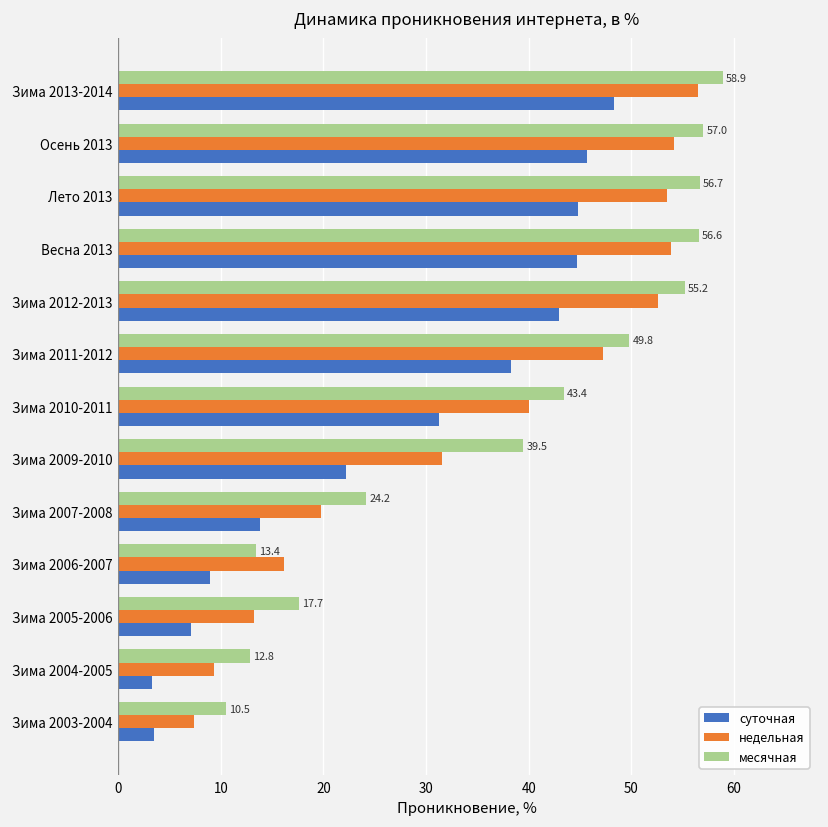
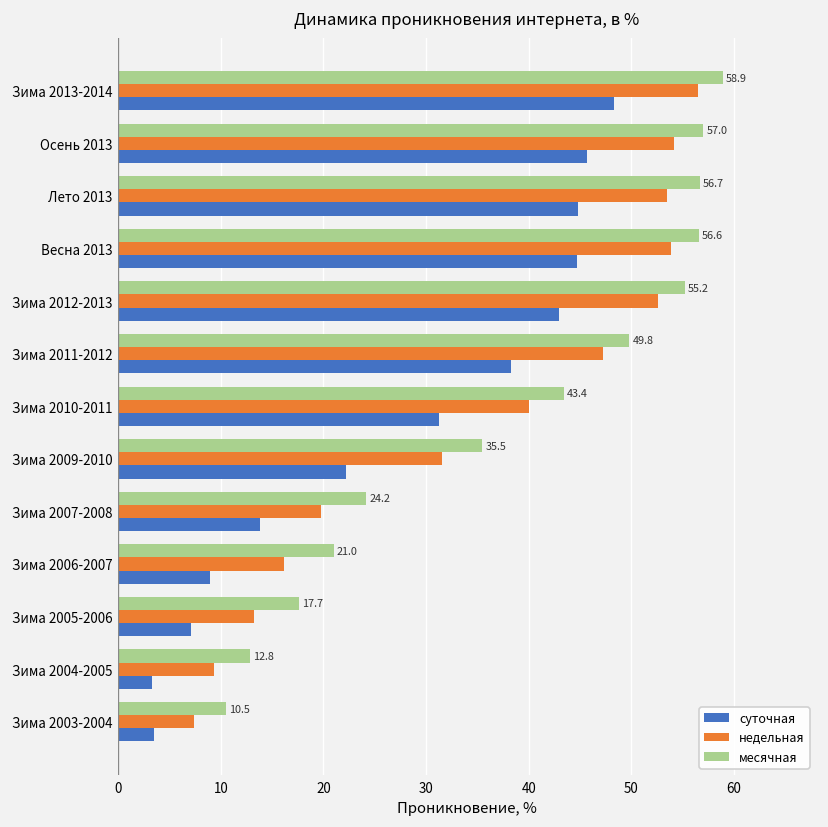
  {
    "суточная": {
      "Зима 2013-2014": 48,
      "Осень 2013": 46,
      "Лето 2013": 45,
      "Весна 2013": 45,
      "Зима 2012-2013": 43,
      "Зима 2011-2012": 38,
      "Зима 2010-2011": 31,
      "Зима 2009-2010": 22,
      "Зима 2007-2008": 14,
      "Зима 2006-2007": 9,
      "Зима 2005-2006": 7,
      "Зима 2004-2005": 3,
      "Зима 2003-2004": 3
    },
    "недельная": {
      "Зима 2013-2014": 57,
      "Осень 2013": 54,
      "Лето 2013": 54,
      "Весна 2013": 54,
      "Зима 2012-2013": 53,
      "Зима 2011-2012": 47,
      "Зима 2010-2011": 40,
      "Зима 2009-2010": 32,
      "Зима 2007-2008": 20,
      "Зима 2006-2007": 16,
      "Зима 2005-2006": 13,
      "Зима 2004-2005": 9,
      "Зима 2003-2004": 7
    },
    "месячная": {
      "Зима 2013-2014": 58.9,
      "Осень 2013": 57.0,
      "Лето 2013": 56.7,
      "Весна 2013": 56.6,
      "Зима 2012-2013": 55.2,
      "Зима 2011-2012": 49.8,
      "Зима 2010-2011": 43.4,
-     "Зима 2009-2010": 39.5,
+     "Зима 2009-2010": 35.5,
      "Зима 2007-2008": 24.2,
-     "Зима 2006-2007": 13.4,
+     "Зима 2006-2007": 21.0,
      "Зима 2005-2006": 17.7,
      "Зима 2004-2005": 12.8,
      "Зима 2003-2004": 10.5
    }
  }
